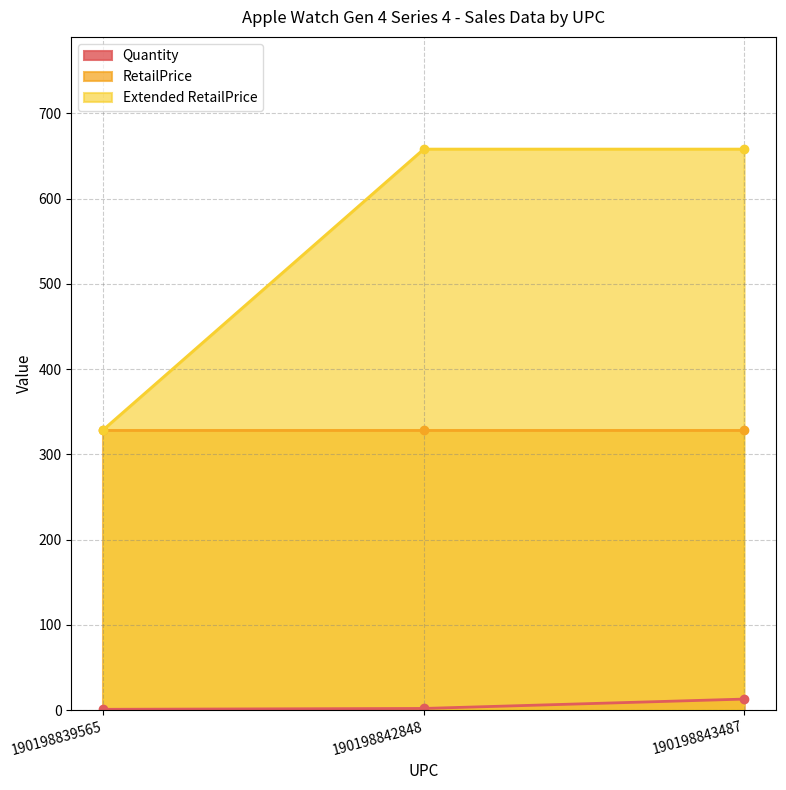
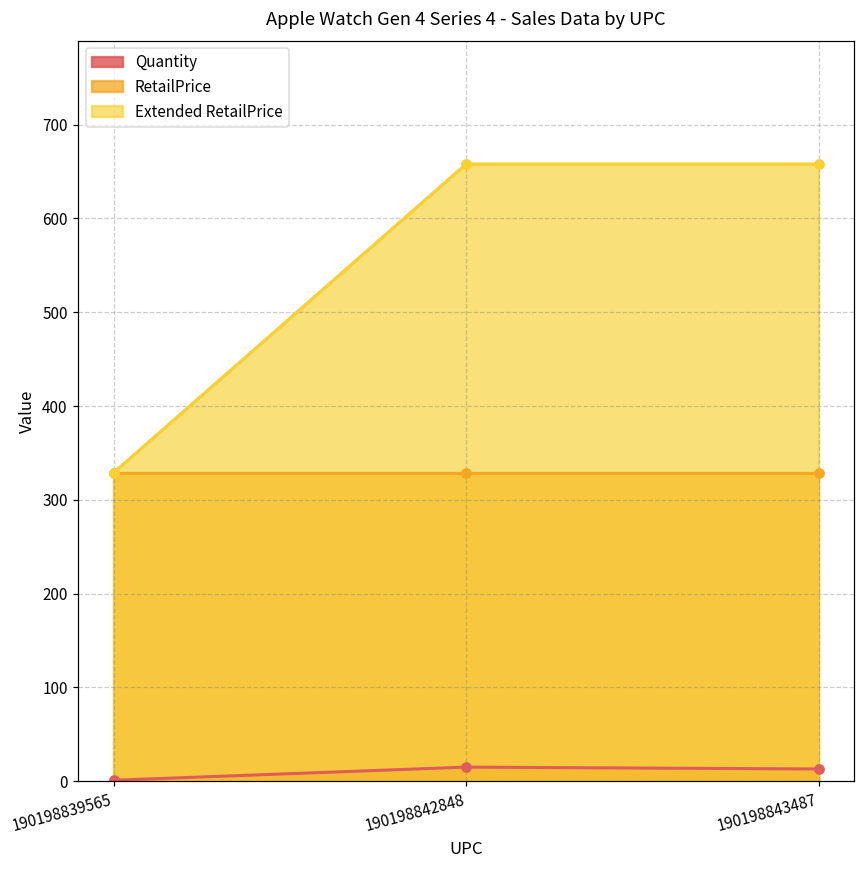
  {
    "Quantity": {
      "190198839565": 0,
-     "190198842848": 0,
+     "190198842848": 20,
      "190198843487": 10
    }
  }
